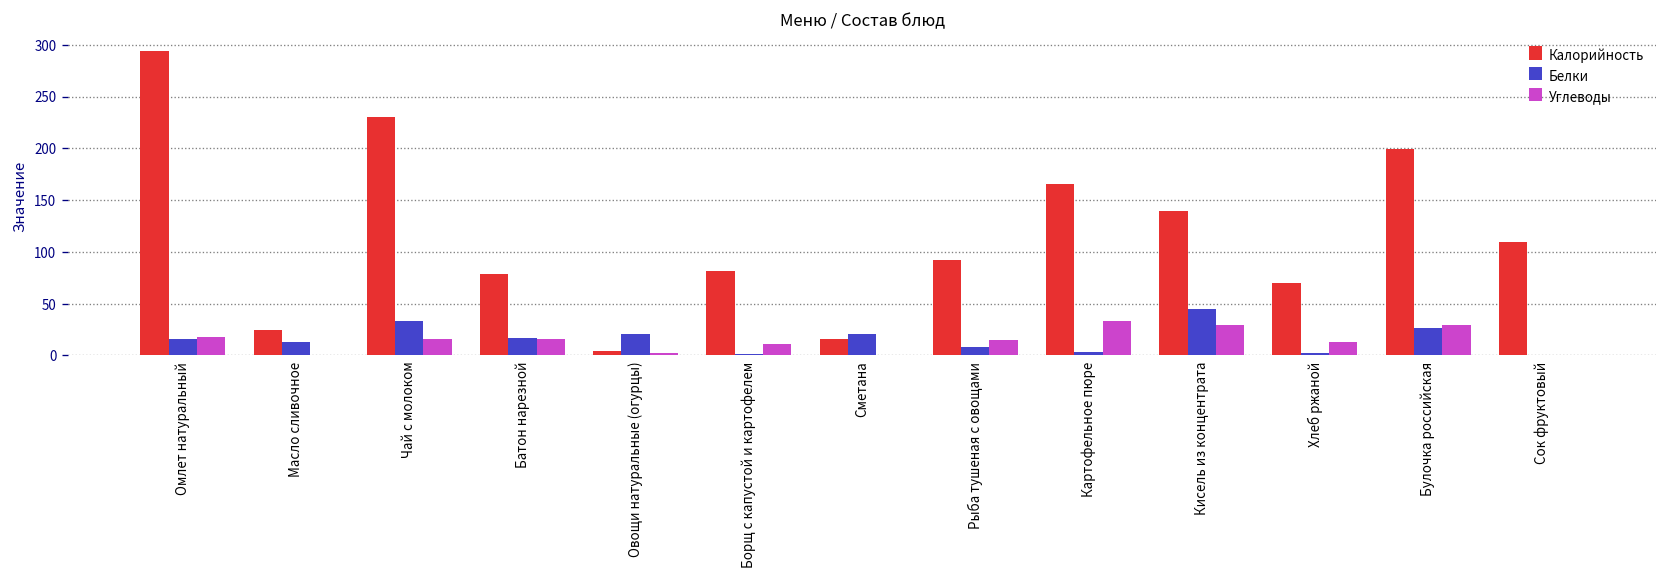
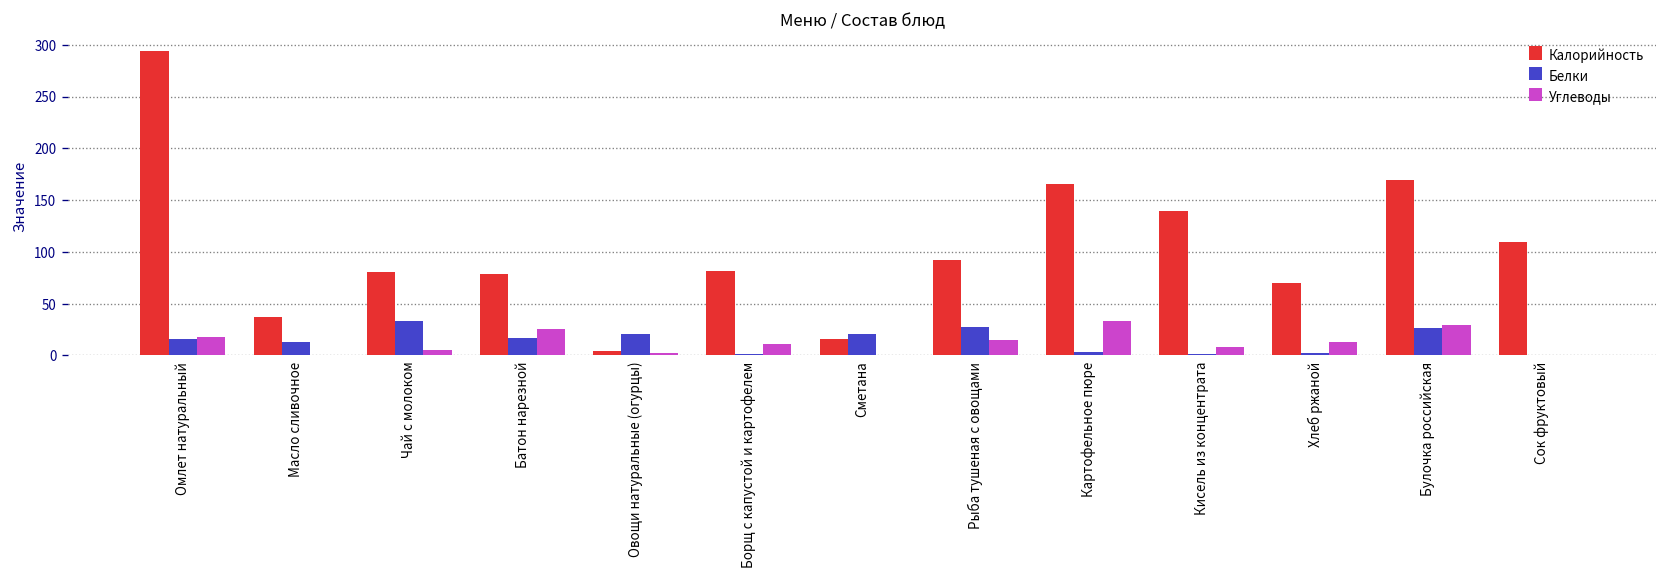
  {
    "Калорийность": {
      "Омлет натуральный": 290,
-     "Масло сливочное": 20,
-     "Чай с молоком": 230,
+     "Масло сливочное": 40,
+     "Чай с молоком": 80,
      "Батон нарезной": 80,
      "Овощи натуральные (огурцы)": 0,
      "Борщ с капустой и картофелем": 80,
      "Сметана": 20,
      "Рыба тушеная с овощами": 90,
      "Картофельное пюре": 170,
      "Кисель из концентрата": 140,
      "Хлеб ржаной": 70,
-     "Булочка российская": 200,
+     "Булочка российская": 170,
      "Сок фруктовый": 110
    },
    "Белки": {
      "Омлет натуральный": 20,
      "Масло сливочное": 10,
      "Чай с молоком": 30,
      "Батон нарезной": 20,
      "Овощи натуральные (огурцы)": 20,
      "Сметана": 20,
-     "Рыба тушеная с овощами": 10,
+     "Рыба тушеная с овощами": 30,
      "Картофельное пюре": 0,
-     "Кисель из концентрата": 50,
+     "Кисель из концентрата": 0,
      "Булочка российская": 30
    },
    "Углеводы": {
      "Омлет натуральный": 20,
-     "Чай с молоком": 20,
-     "Батон нарезной": 20,
+     "Чай с молоком": 0,
+     "Батон нарезной": 30,
      "Борщ с капустой и картофелем": 10,
      "Рыба тушеная с овощами": 20,
      "Картофельное пюре": 30,
-     "Кисель из концентрата": 30,
+     "Кисель из концентрата": 10,
      "Хлеб ржаной": 10,
      "Булочка российская": 30
    }
  }
